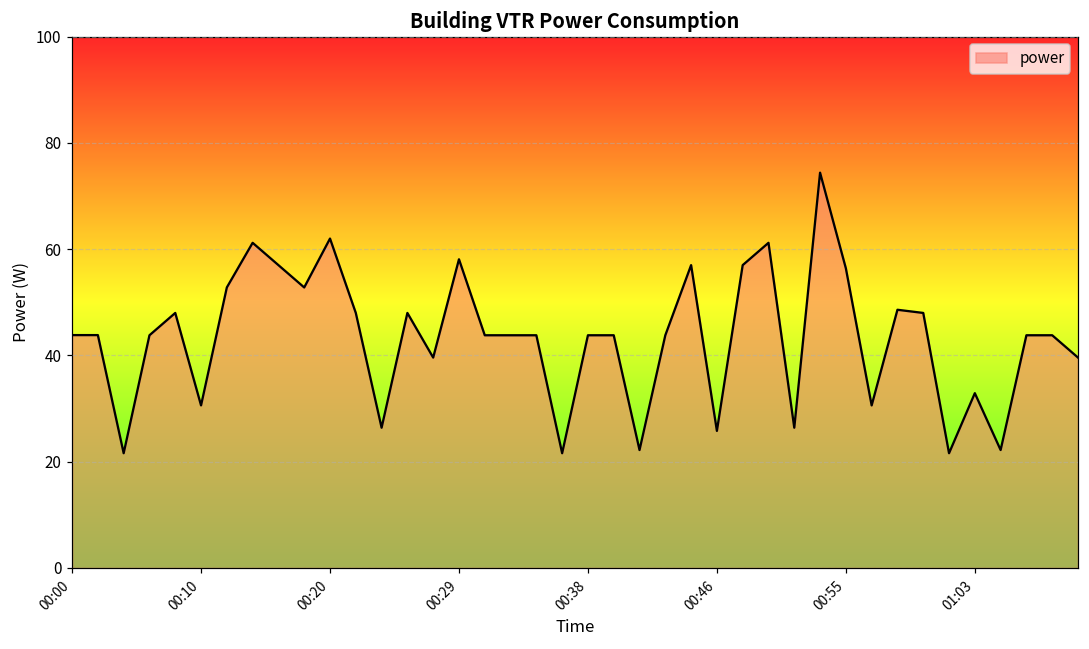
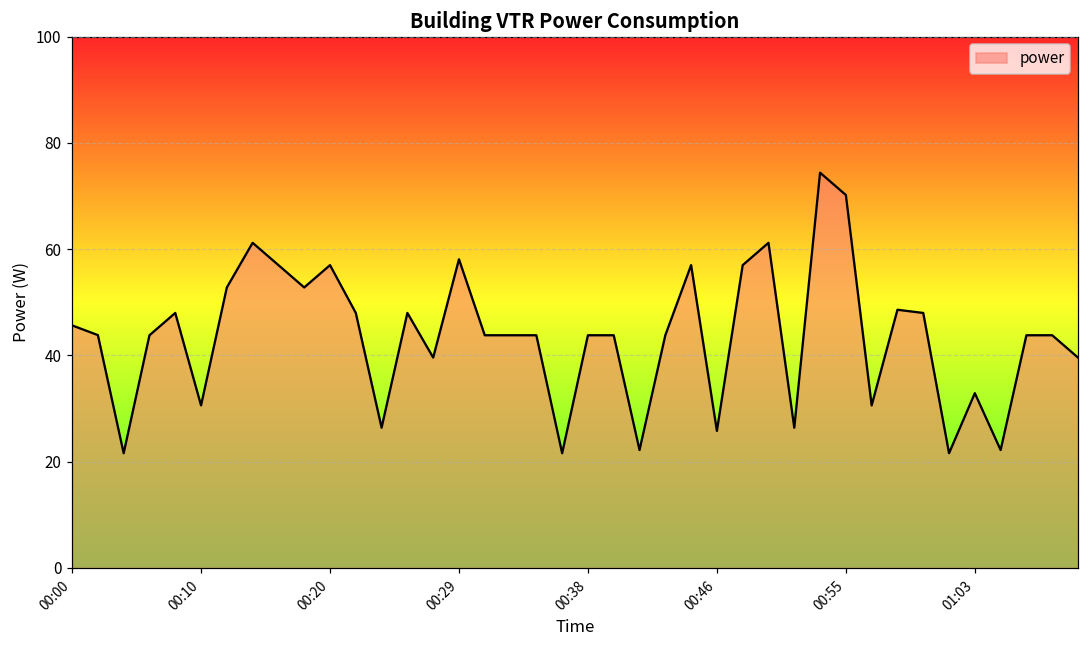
  {
-   "00:00": 44,
+   "00:00": 46,
    "00:10": 31,
-   "00:20": 62,
+   "00:20": 57,
    "00:29": 58,
    "00:38": 44,
    "00:46": 26,
-   "00:55": 56,
+   "00:55": 70,
    "01:03": 33
  }
